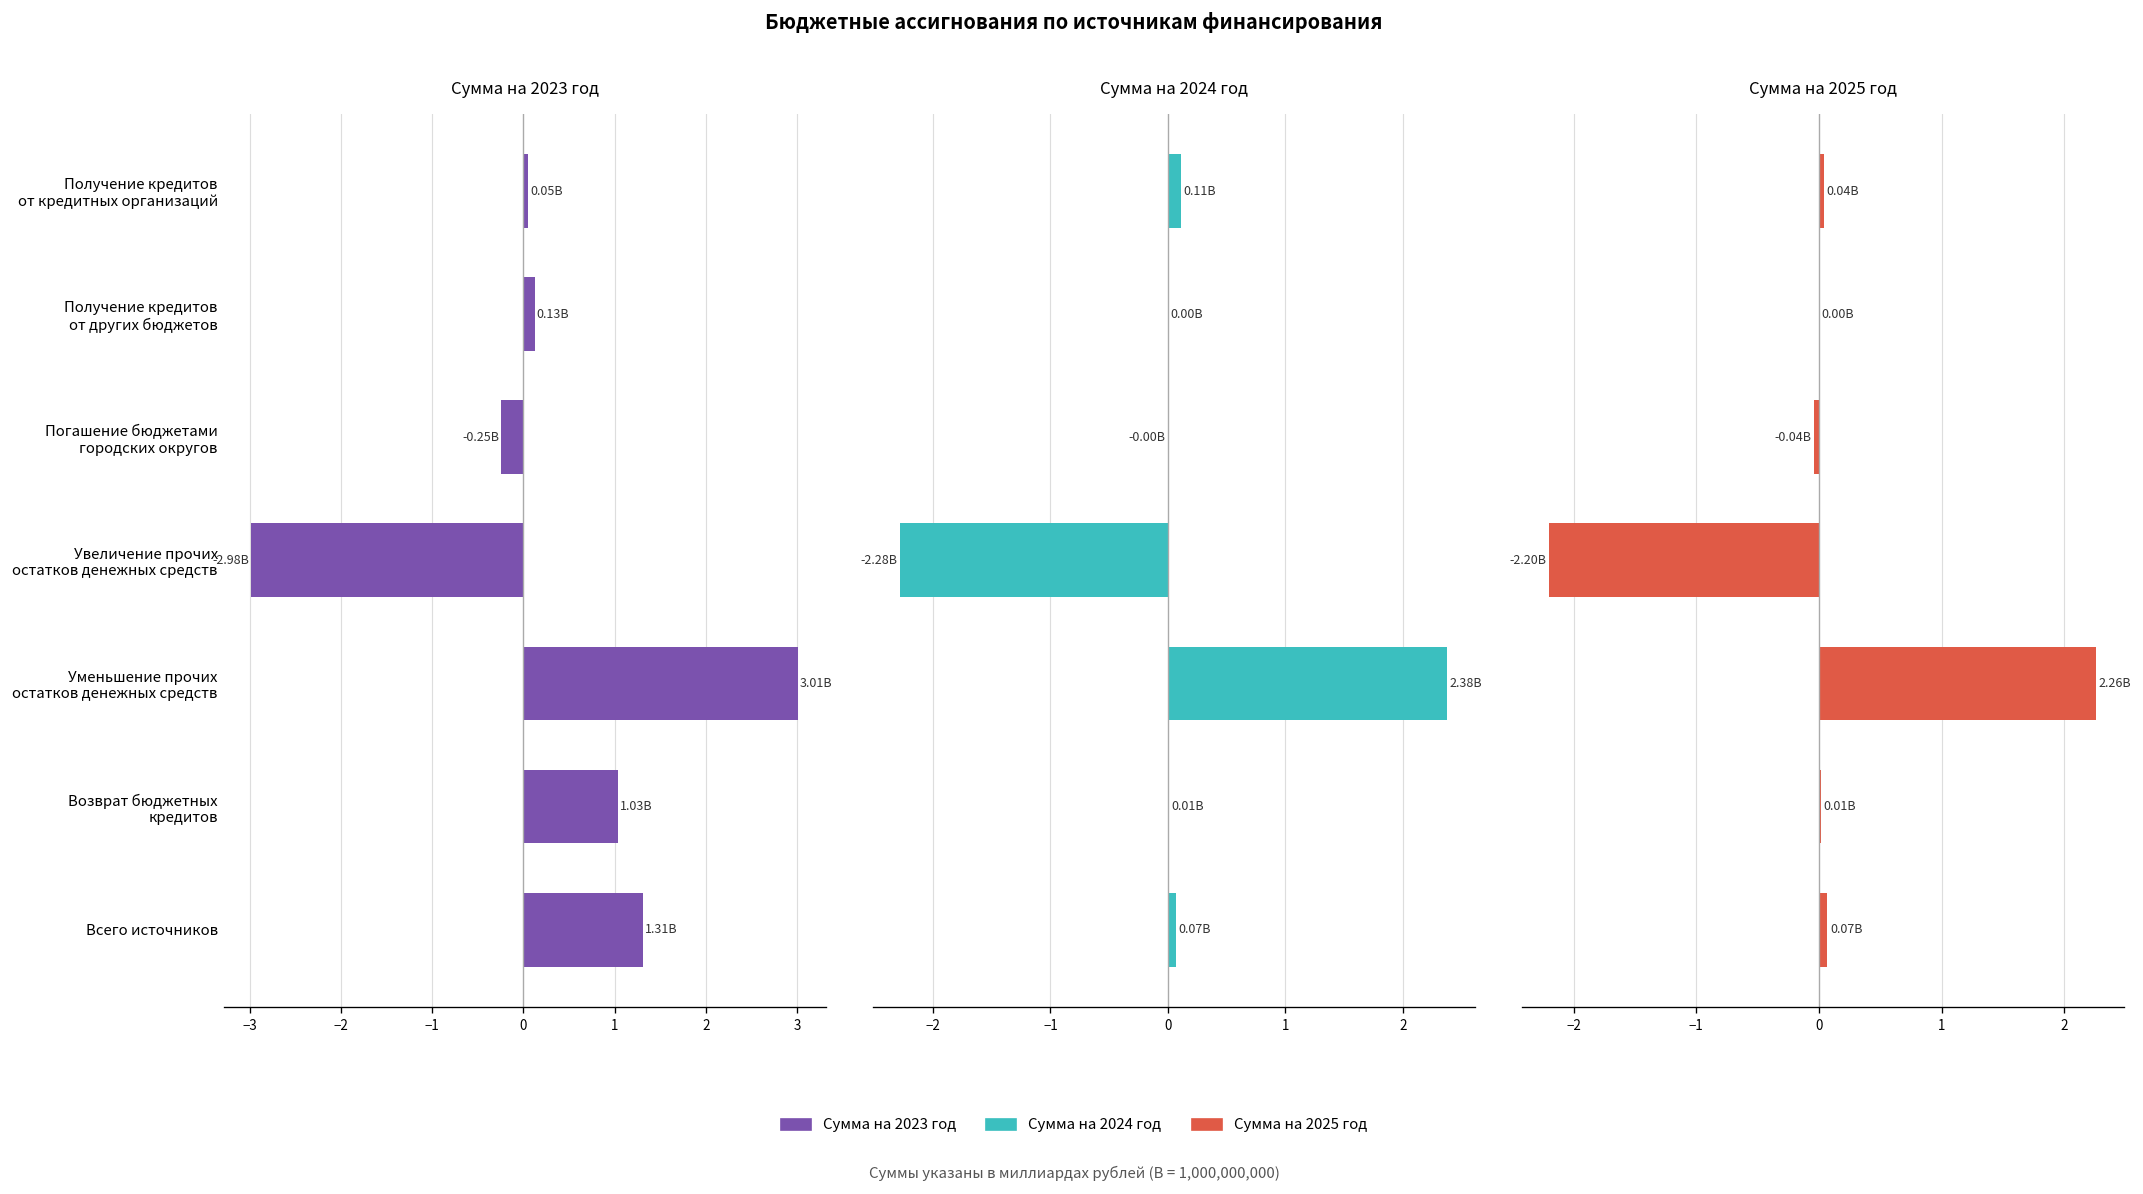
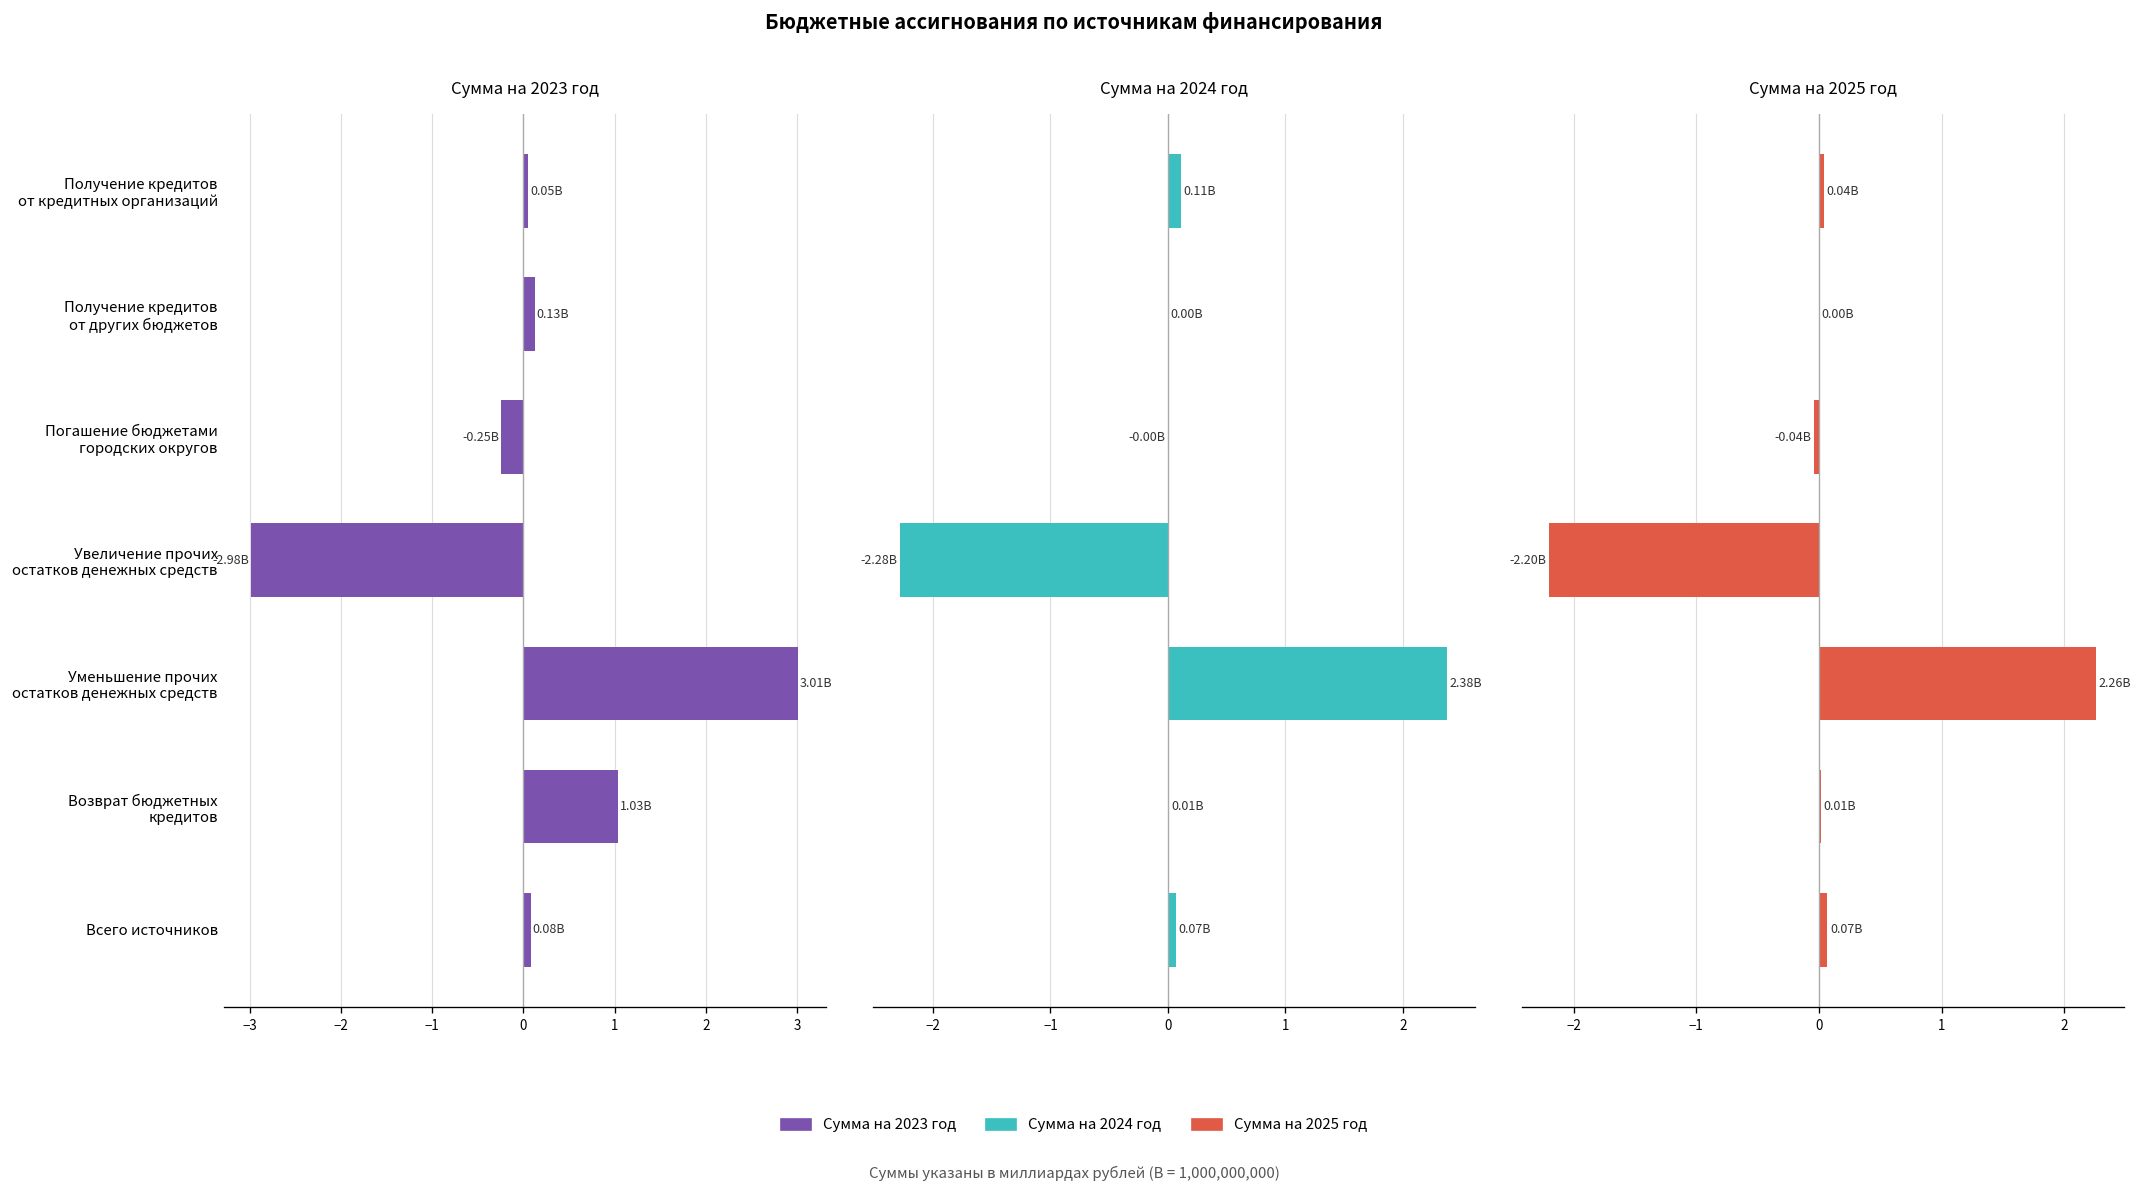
  {
    "Сумма на 2023 год": {
      "Получение кредитов от кредитных организаций": "0.05B",
      "Получение кредитов от других бюджетов": "0.13B",
      "Погашение бюджетами городских округов": "-0.25B",
      "Увеличение прочих остатков денежных средств": "-2.98B",
      "Уменьшение прочих остатков денежных средств": "3.01B",
      "Возврат бюджетных кредитов": "1.03B",
-     "Всего источников": "1.31B"
+     "Всего источников": "0.08B"
    }
  }
